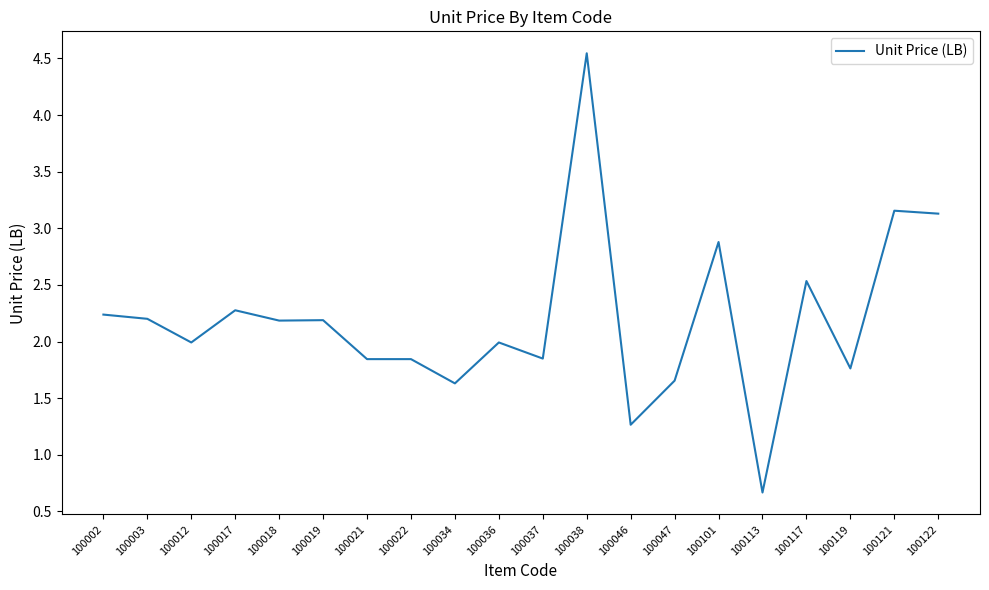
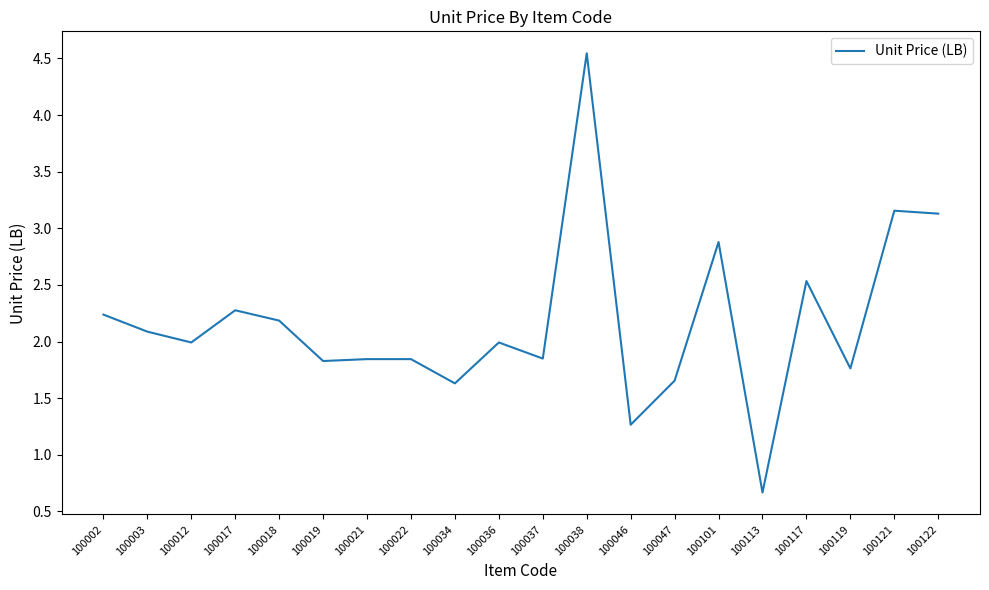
  {
    "100002": 2.24,
-   "100003": 2.20,
+   "100003": 2.09,
    "100012": 1.99,
    "100017": 2.28,
    "100018": 2.18,
-   "100019": 2.19,
+   "100019": 1.83,
    "100021": 1.84,
    "100022": 1.84,
    "100034": 1.63,
    "100036": 1.99,
    "100037": 1.85,
    "100038": 4.55,
    "100046": 1.26,
    "100047": 1.65,
    "100101": 2.88,
    "100113": 0.67,
    "100117": 2.53,
    "100119": 1.76,
    "100121": 3.16,
    "100122": 3.13
  }
